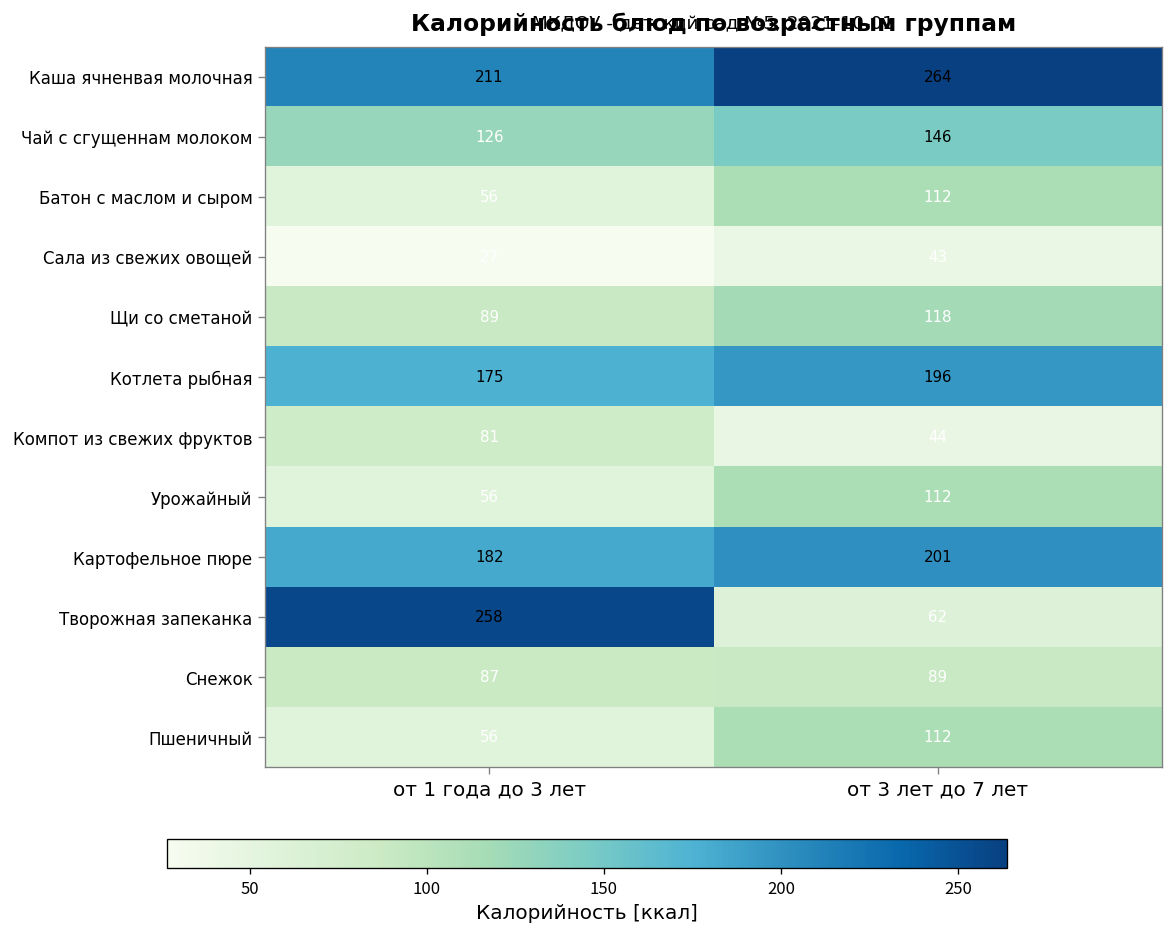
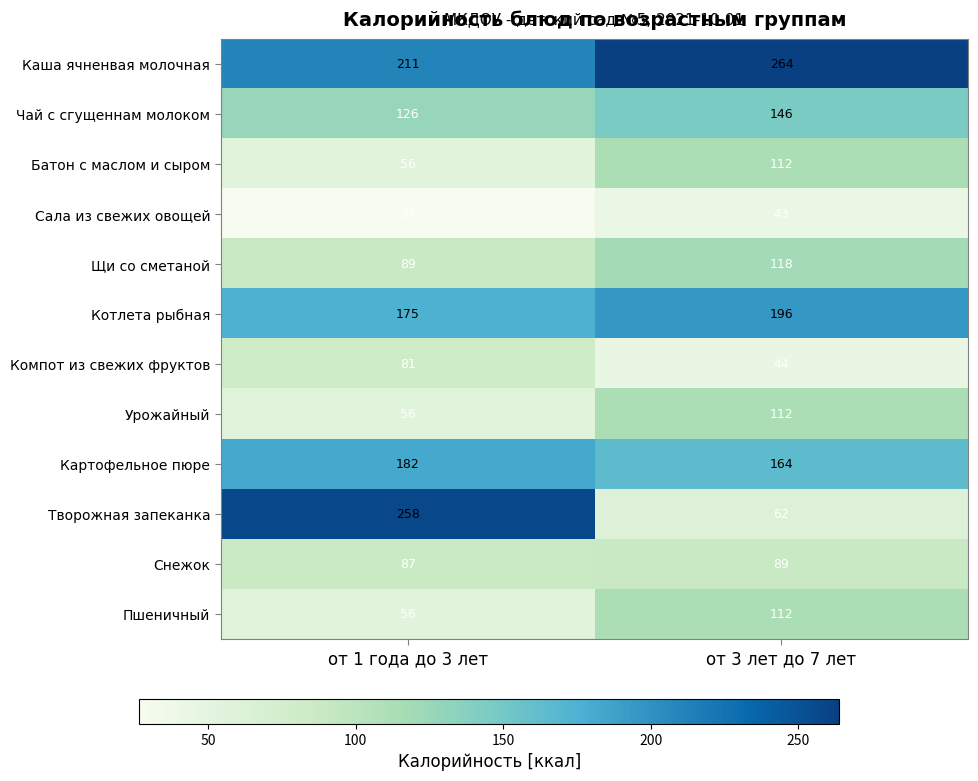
  {
    "Каша ячненвая молочная": {
      "от 1 года до 3 лет": 211,
      "от 3 лет до 7 лет": 264
    },
    "Чай с сгущеннам молоком": {
      "от 1 года до 3 лет": 126,
      "от 3 лет до 7 лет": 146
    },
    "Батон с маслом и сыром": {
      "от 3 лет до 7 лет": 112
    },
    "Щи со сметаной": {
      "от 1 года до 3 лет": 89,
      "от 3 лет до 7 лет": 118
    },
    "Котлета рыбная": {
      "от 1 года до 3 лет": 175,
      "от 3 лет до 7 лет": 196
    },
    "Компот из свежих фруктов": {
      "от 1 года до 3 лет": 81
    },
    "Урожайный": {
      "от 3 лет до 7 лет": 112
    },
    "Картофельное пюре": {
      "от 1 года до 3 лет": 182,
-     "от 3 лет до 7 лет": 201
+     "от 3 лет до 7 лет": 164
    },
    "Творожная запеканка": {
      "от 1 года до 3 лет": 258
    },
    "Снежок": {
      "от 1 года до 3 лет": 87,
      "от 3 лет до 7 лет": 89
    },
    "Пшеничный": {
      "от 3 лет до 7 лет": 112
    }
  }
